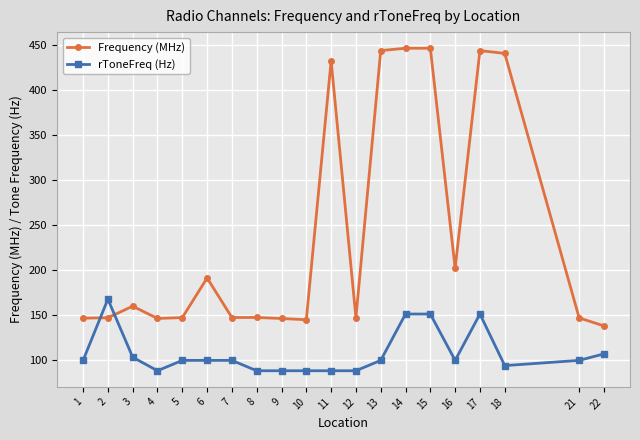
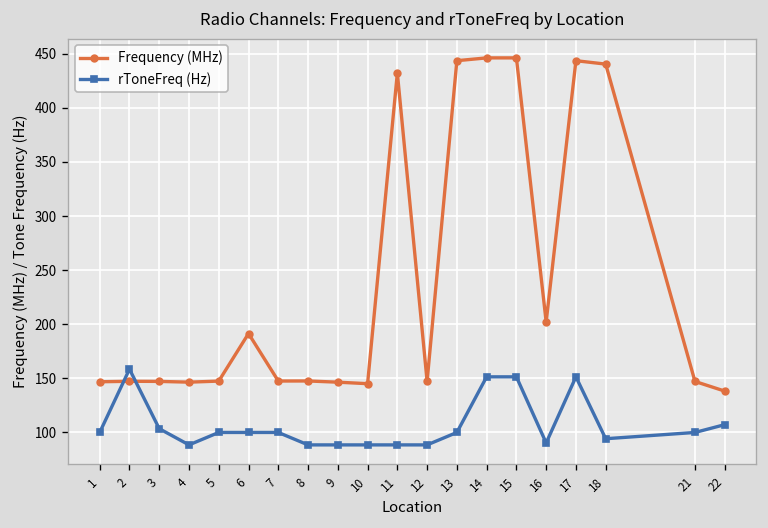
  {
    "Frequency (MHz)": {
      "1": 150,
      "2": 150,
-     "3": 160,
+     "3": 150,
      "4": 150,
      "5": 150,
      "6": 190,
      "7": 150,
      "8": 150,
      "9": 150,
      "10": 150,
      "11": 430,
      "12": 150,
      "13": 440,
      "14": 450,
      "15": 450,
      "16": 200,
      "17": 440,
      "18": 440,
      "21": 150,
      "22": 140
    },
    "rToneFreq (Hz)": {
      "1": 100,
-     "2": 170,
+     "2": 160,
      "3": 100,
      "4": 90,
      "5": 100,
      "6": 100,
      "7": 100,
      "8": 90,
      "9": 90,
      "10": 90,
      "11": 90,
      "12": 90,
      "13": 100,
      "14": 150,
      "15": 150,
-     "16": 100,
+     "16": 90,
      "17": 150,
      "18": 90,
      "21": 100,
      "22": 110
    }
  }
